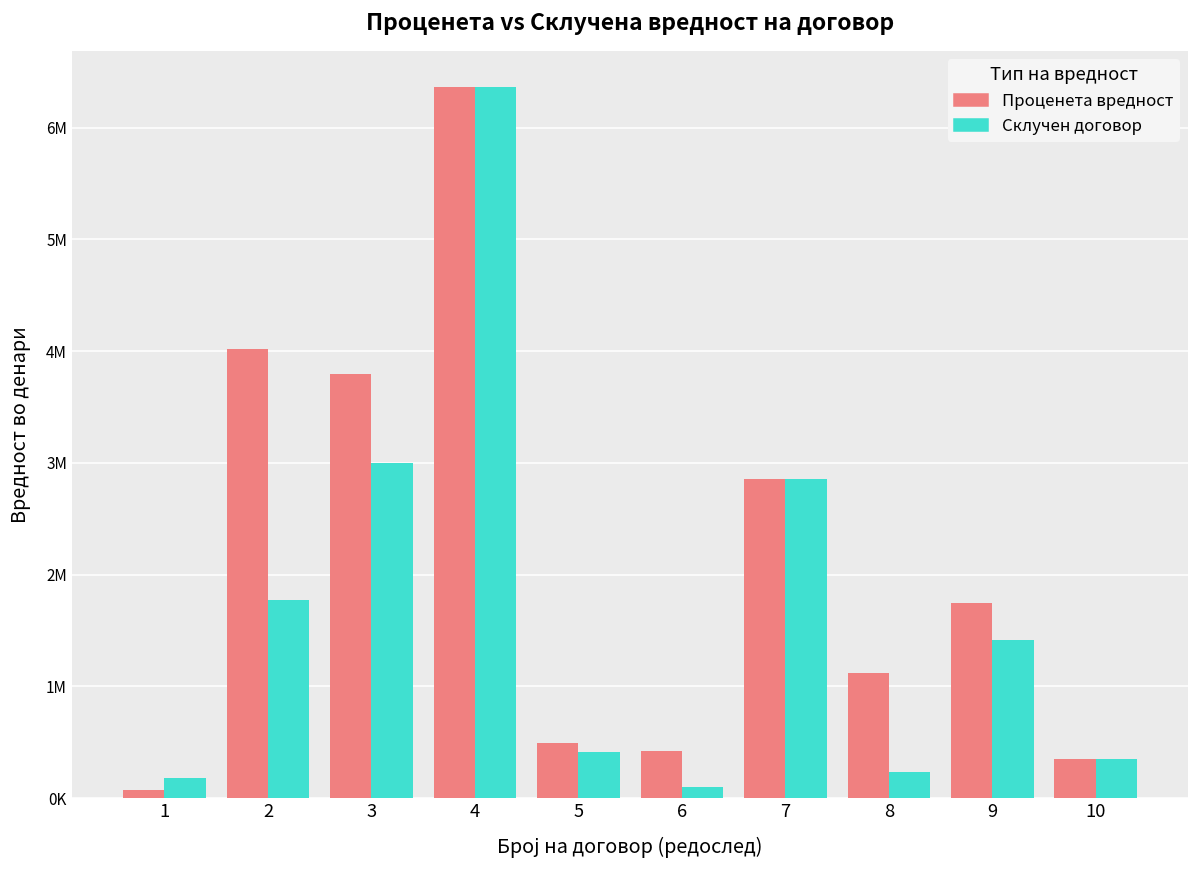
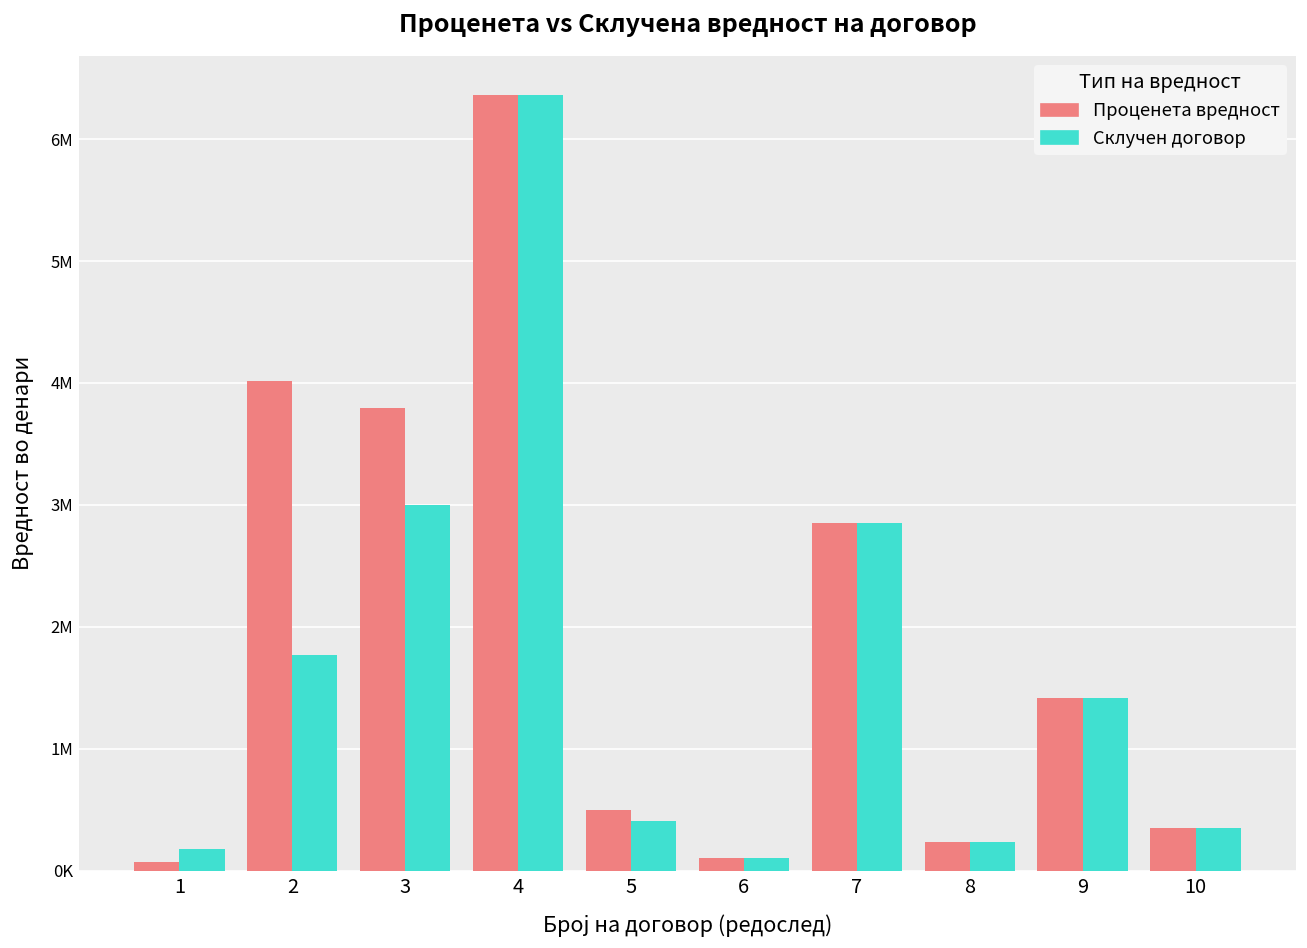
  {
    "Проценета вредност": {
      "1": 70000,
      "2": 4020000,
      "3": 3790000,
      "4": 6370000,
      "5": 500000,
-     "6": 420000,
+     "6": 100000,
      "7": 2850000,
-     "8": 1120000,
-     "9": 1740000,
+     "8": 240000,
+     "9": 1420000,
      "10": 350000
    }
  }
